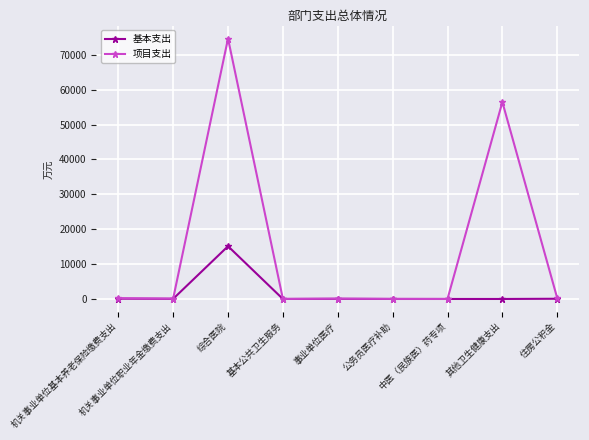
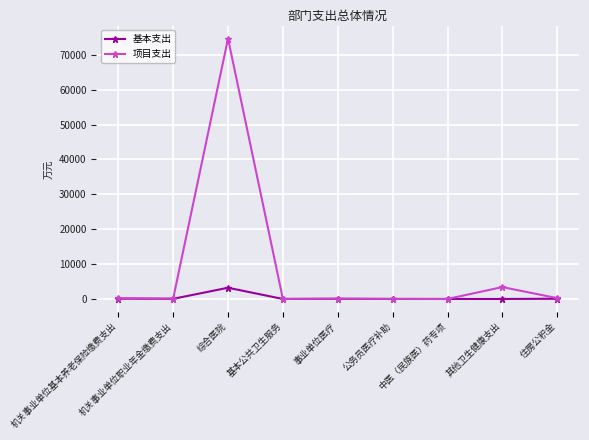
  {
    "基本支出": {
-     "综合医院": 15000,
+     "综合医院": 3000,
      "其他卫生健康支出": 0
    },
    "项目支出": {
      "综合医院": 75000,
-     "其他卫生健康支出": 56000
+     "其他卫生健康支出": 3000
    }
  }
